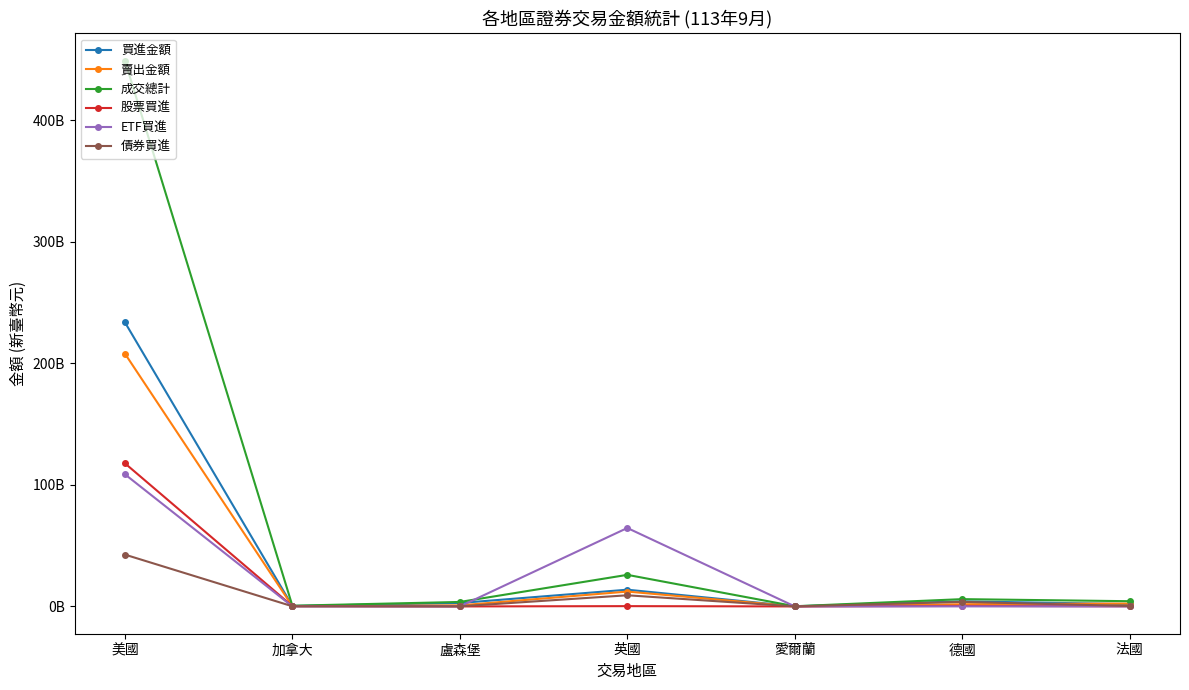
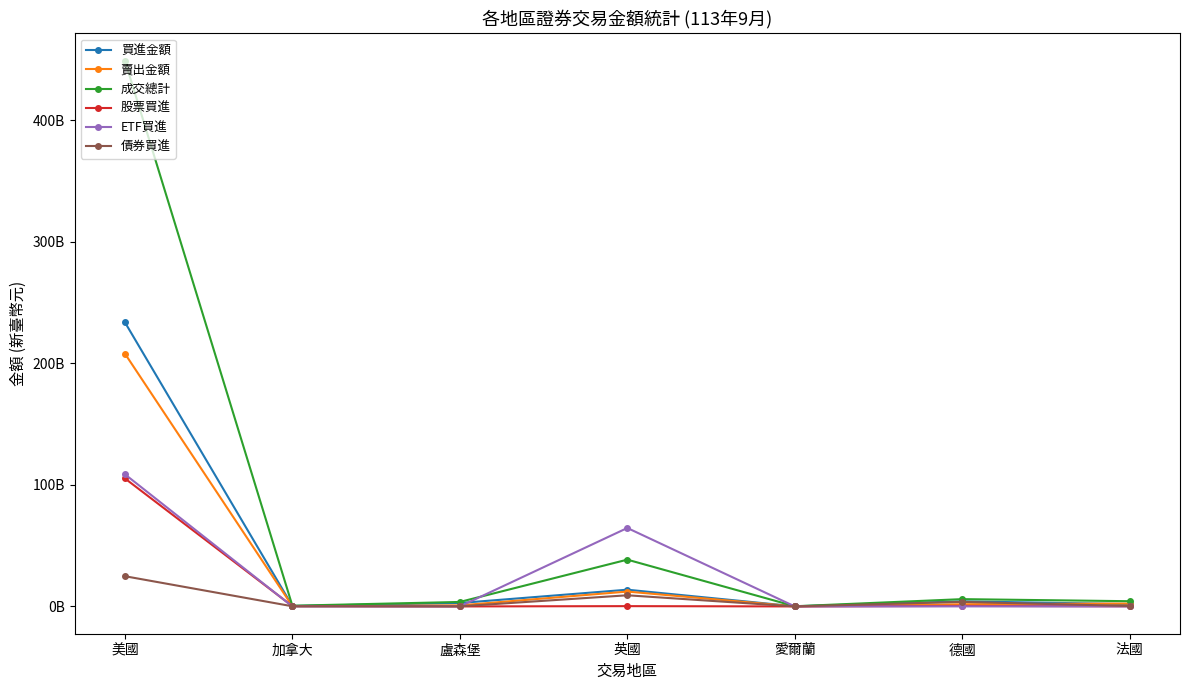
  {
    "買進金額": {
      "美國": 234000000000
    },
    "賣出金額": {
      "美國": 208000000000
    },
    "成交總計": {
-     "英國": 26000000000
+     "英國": 38000000000
    },
    "股票買進": {
-     "美國": 118000000000,
+     "美國": 105000000000,
      "英國": 0
    },
    "ETF買進": {
      "美國": 109000000000,
      "英國": 65000000000
    },
    "債券買進": {
-     "美國": 43000000000,
+     "美國": 25000000000,
      "英國": 9000000000
    }
  }
